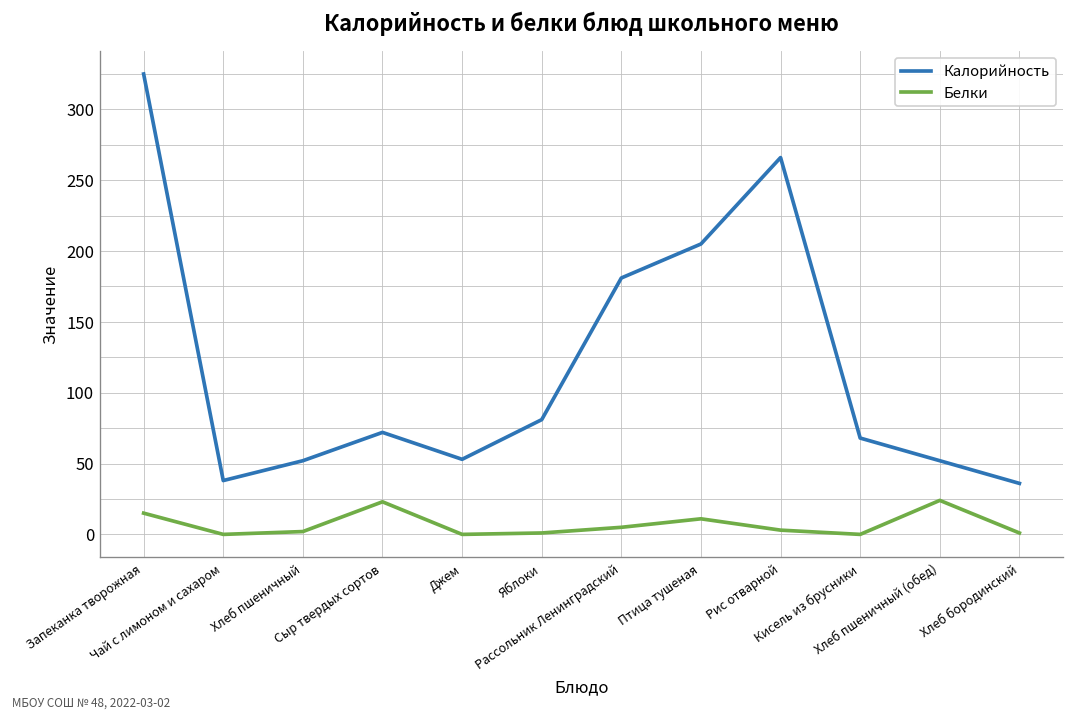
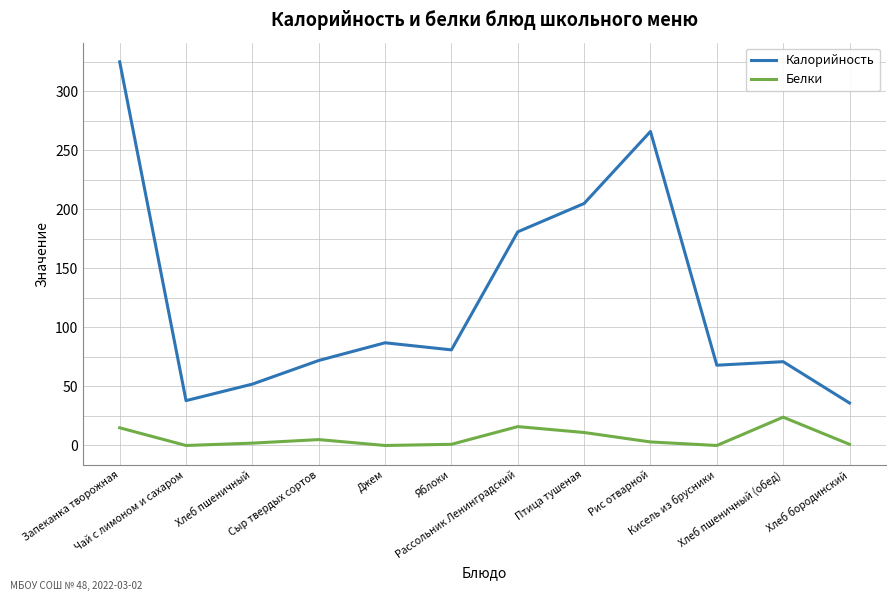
  {
    "Калорийность": {
      "Запеканка творожная": 325,
      "Чай с лимоном и сахаром": 38,
      "Хлеб пшеничный": 52,
      "Сыр твердых сортов": 72,
-     "Джем": 53,
+     "Джем": 87,
      "Яблоки": 81,
      "Рассольник Ленинградский": 181,
      "Птица тушеная": 205,
      "Рис отварной": 266,
      "Кисель из брусники": 68,
-     "Хлеб пшеничный (обед)": 52,
+     "Хлеб пшеничный (обед)": 71,
      "Хлеб бородинский": 36
    },
    "Белки": {
      "Запеканка творожная": 15,
      "Чай с лимоном и сахаром": 0,
      "Хлеб пшеничный": 2,
-     "Сыр твердых сортов": 23,
+     "Сыр твердых сортов": 5,
      "Джем": 0,
      "Яблоки": 1,
-     "Рассольник Ленинградский": 5,
+     "Рассольник Ленинградский": 16,
      "Птица тушеная": 11,
      "Рис отварной": 3,
      "Кисель из брусники": 0,
      "Хлеб пшеничный (обед)": 24,
      "Хлеб бородинский": 1
    }
  }
